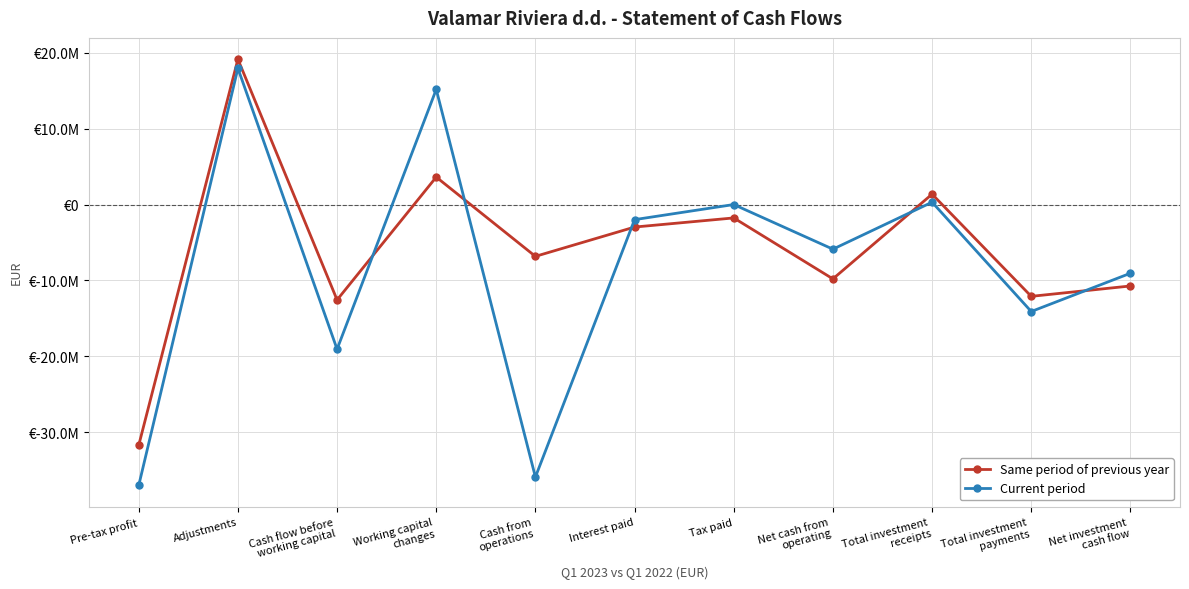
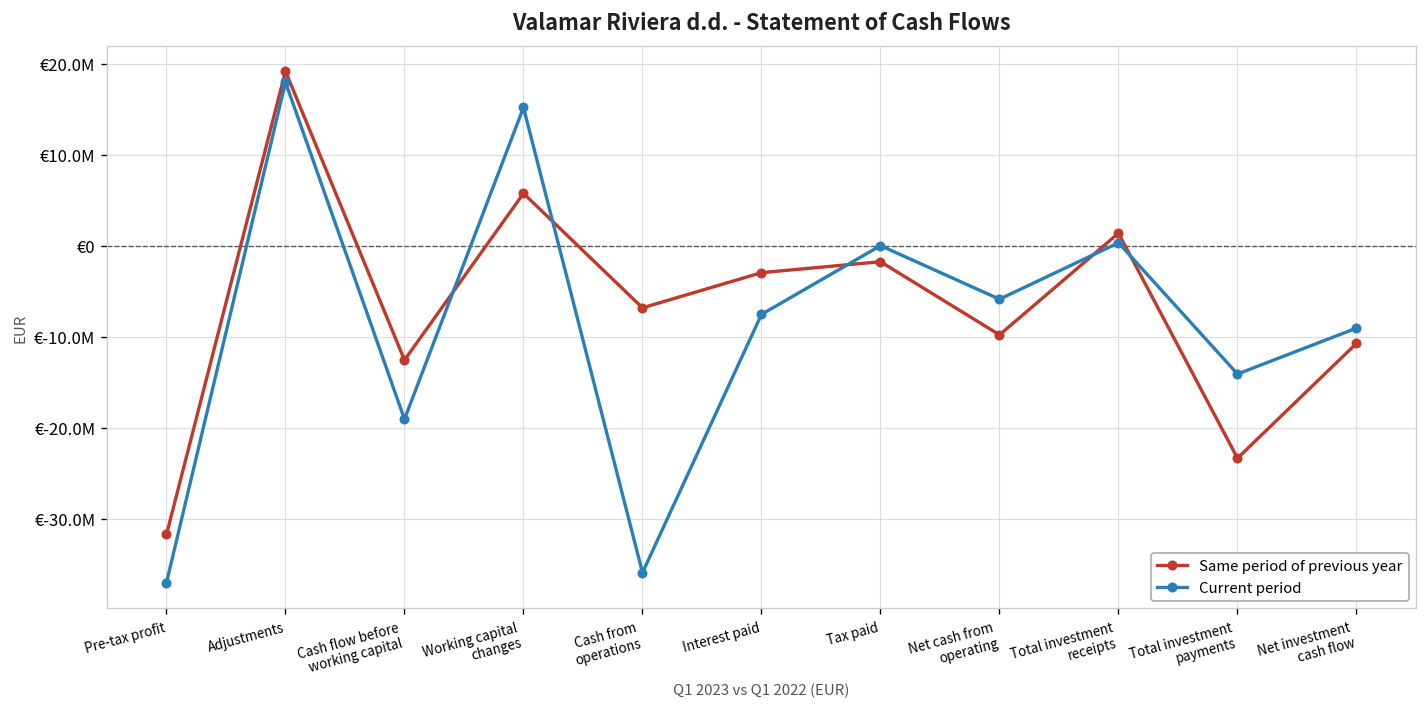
  {
    "Same period of previous year": {
      "Pre-tax profit": "€-32000000",
      "Adjustments": "€19000000",
      "Cash flow before working capital": "€-13000000",
-     "Working capital changes": "€4000000",
+     "Working capital changes": "€6000000",
      "Cash from operations": "€-7000000",
      "Interest paid": "€-3000000",
      "Tax paid": "€-2000000",
      "Net cash from operating": "€-10000000",
      "Total investment receipts": "€1000000",
-     "Total investment payments": "€-12000000",
+     "Total investment payments": "€-23000000",
      "Net investment cash flow": "€-11000000"
    },
    "Current period": {
      "Pre-tax profit": "€-37000000",
      "Adjustments": "€18000000",
      "Cash flow before working capital": "€-19000000",
      "Working capital changes": "€15000000",
      "Cash from operations": "€-36000000",
-     "Interest paid": "€-2000000",
+     "Interest paid": "€-8000000",
      "Tax paid": "€0",
      "Net cash from operating": "€-6000000",
      "Total investment receipts": "€0",
      "Total investment payments": "€-14000000",
      "Net investment cash flow": "€-9000000"
    }
  }
